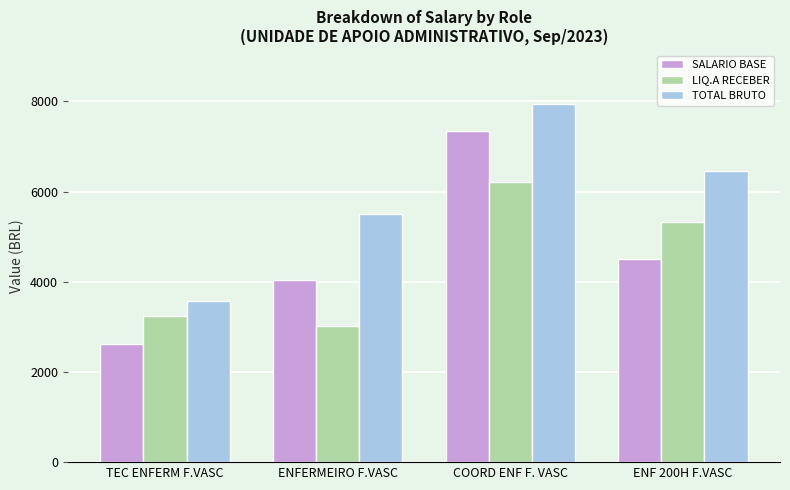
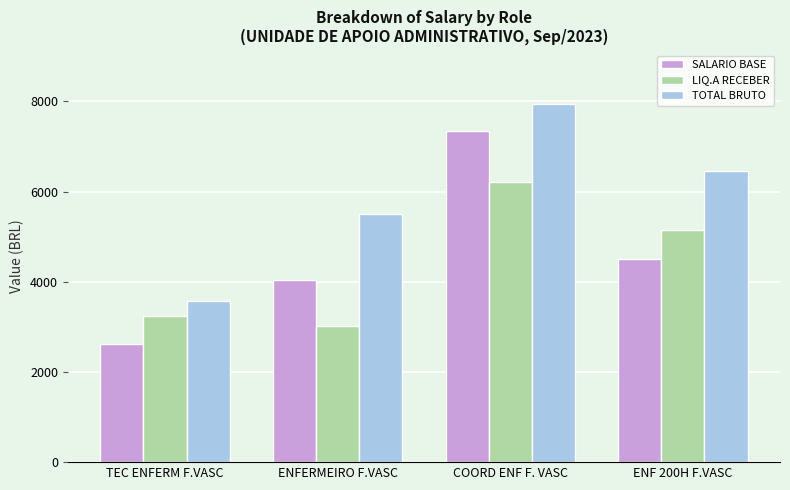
  {
    "LIQ.A RECEBER": {
      "TEC ENFERM F.VASC": 3200,
      "ENFERMEIRO F.VASC": 3000,
      "COORD ENF F. VASC": 6200,
-     "ENF 200H F.VASC": 5300
+     "ENF 200H F.VASC": 5100
    }
  }
